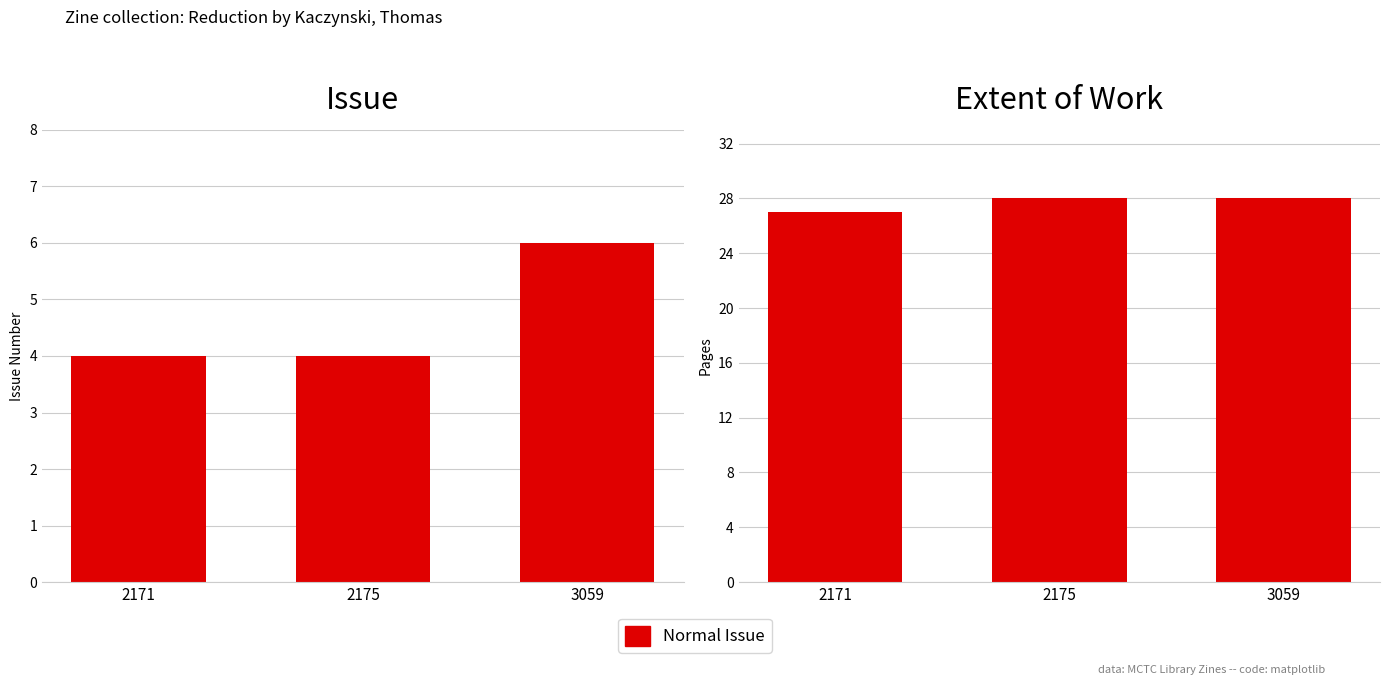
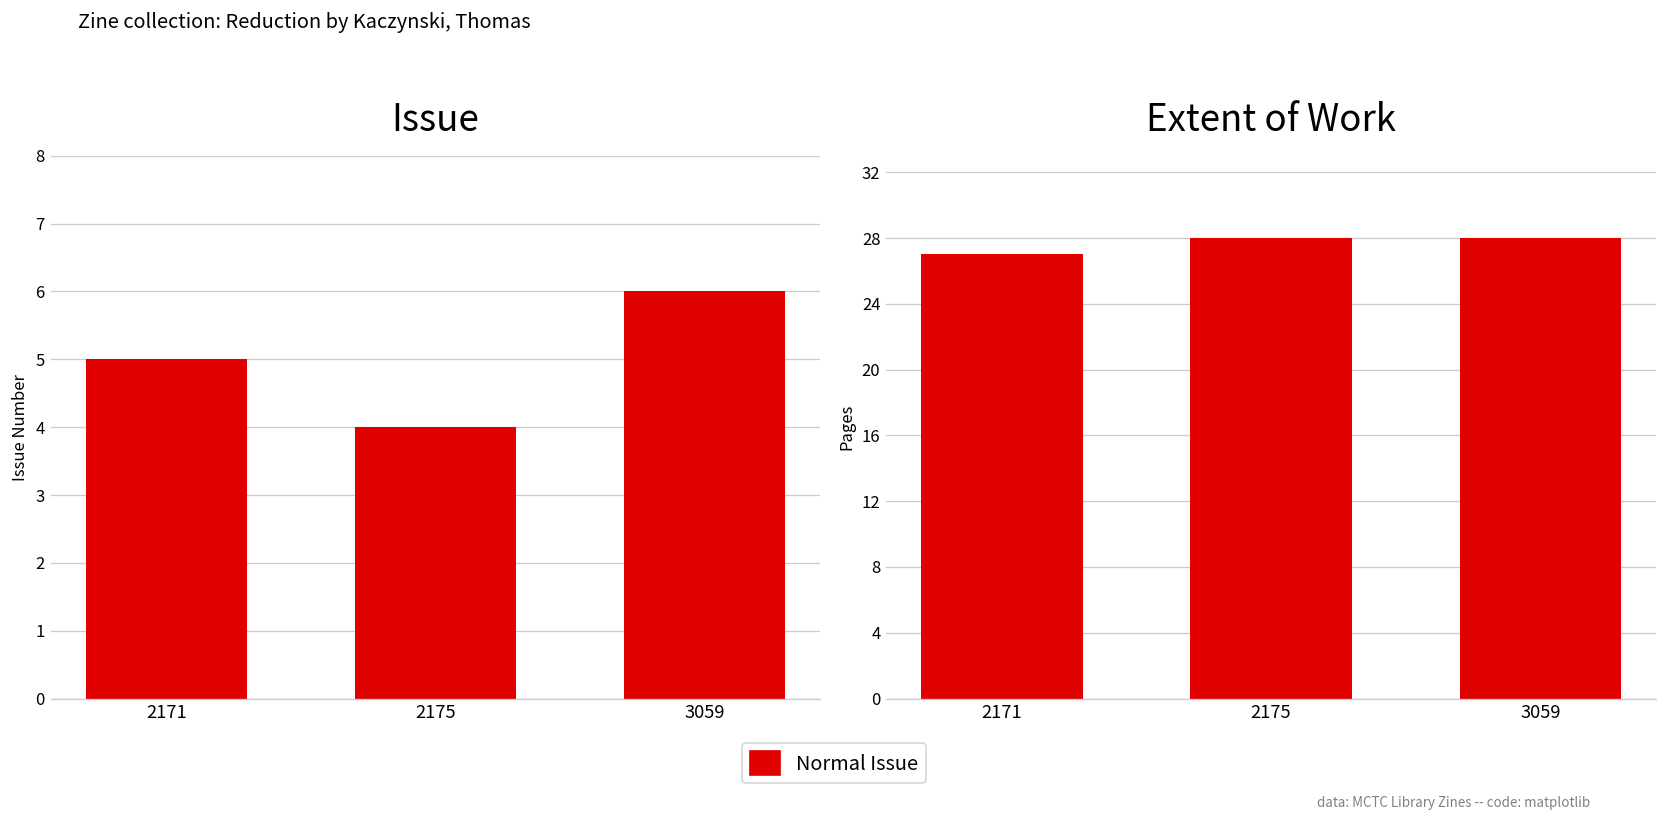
  {
    "Issue": {
-     "2171": 4,
+     "2171": 5,
      "2175": 4,
      "3059": 6
    },
    "Extent of Work": {
      "2171": 27.0,
      "2175": 28.0,
      "3059": 28.0
    }
  }
